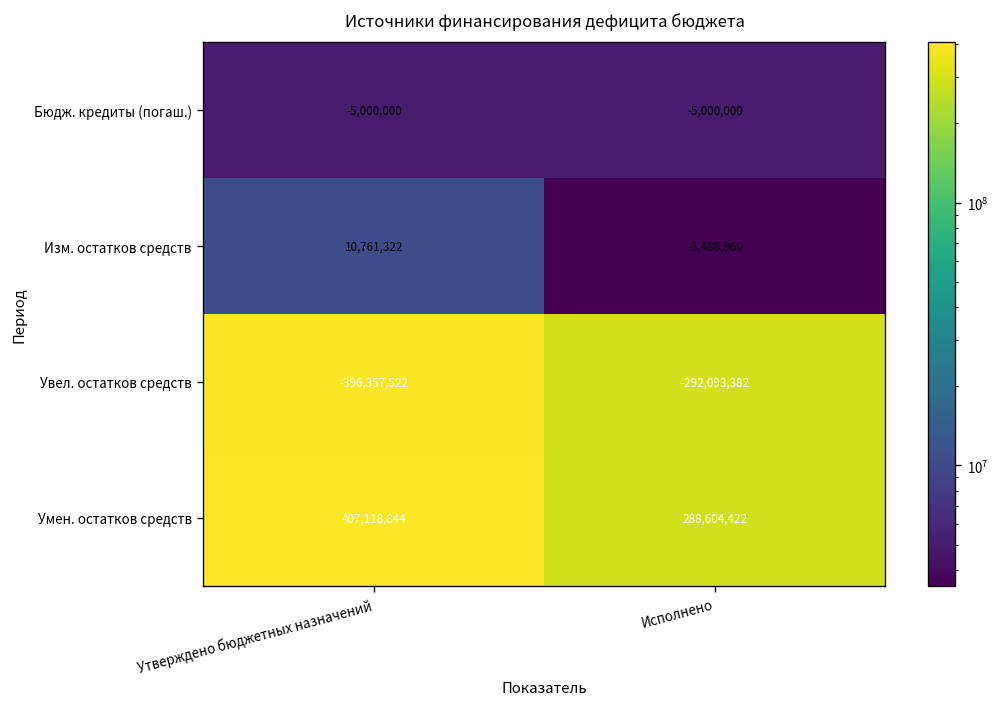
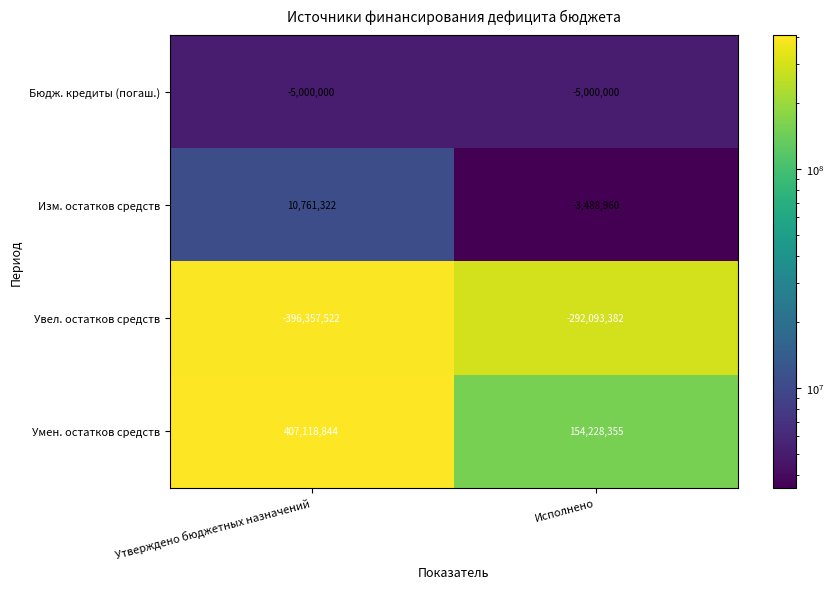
  {
    "Бюдж. кредиты (погаш.)": {
      "Утверждено бюджетных назначений": "-5,000,000",
      "Исполнено": "-5,000,000"
    },
    "Изм. остатков средств": {
      "Утверждено бюджетных назначений": "10,761,322",
      "Исполнено": "-3,488,960"
    },
    "Увел. остатков средств": {
      "Утверждено бюджетных назначений": "-396,357,522",
      "Исполнено": "-292,093,382"
    },
    "Умен. остатков средств": {
      "Утверждено бюджетных назначений": "407,118,844",
-     "Исполнено": "288,604,422"
+     "Исполнено": "154,228,355"
    }
  }
